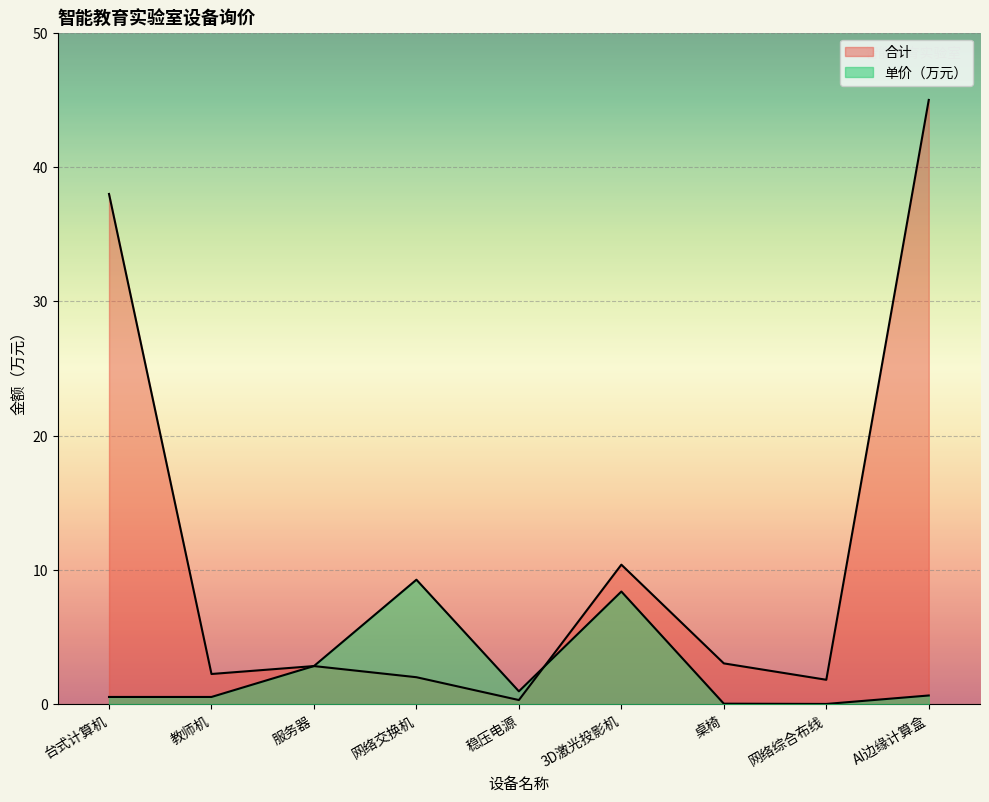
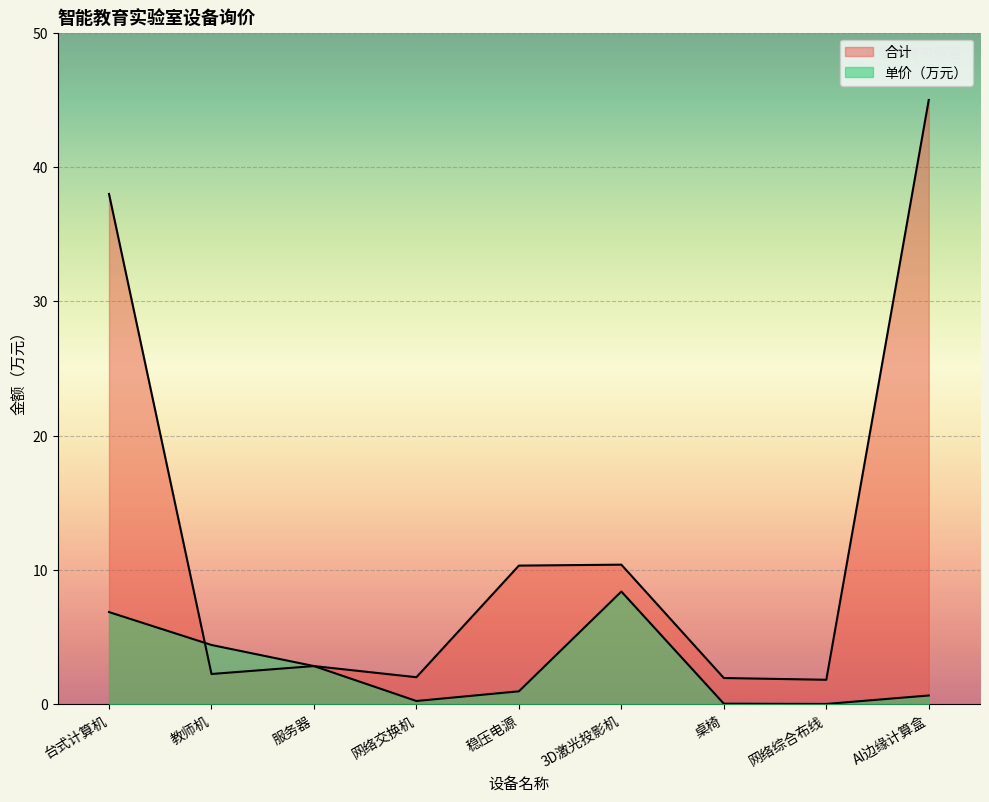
  {
    "合计": {
      "台式计算机": 38.0,
      "教师机": 2.3,
      "网络交换机": 2.0,
-     "稳压电源": 0.3,
+     "稳压电源": 10.3,
      "3D激光投影机": 10.4,
-     "桌椅": 3.1,
+     "桌椅": 2.0,
      "网络综合布线": 1.8,
      "AI边缘计算盒": 45.0
    },
    "单价（万元）": {
-     "台式计算机": 0.6,
-     "教师机": 0.6,
-     "网络交换机": 9.3,
+     "台式计算机": 6.9,
+     "教师机": 4.4,
+     "网络交换机": 0.3,
      "稳压电源": 1.0,
      "3D激光投影机": 8.4,
      "桌椅": 0.1,
      "网络综合布线": 0.0,
      "AI边缘计算盒": 0.7
    }
  }
